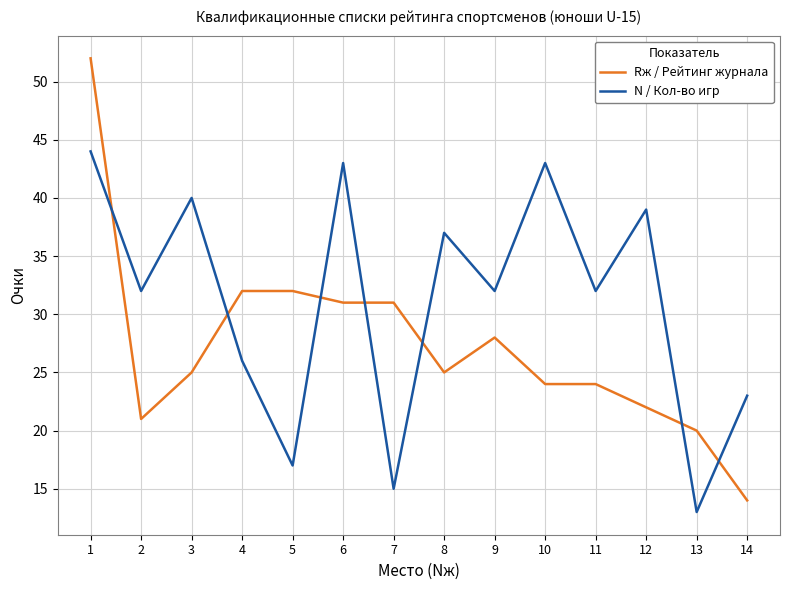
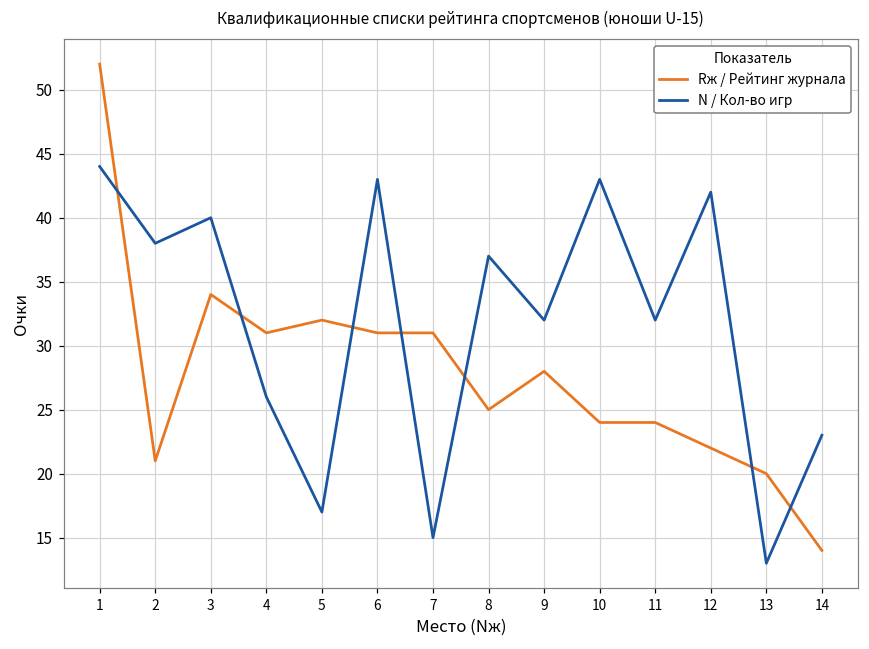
  {
    "Rж / Рейтинг журнала": {
      "1": 52,
      "2": 21,
-     "3": 25,
-     "4": 32,
+     "3": 34,
+     "4": 31,
      "5": 32,
      "6": 31,
      "7": 31,
      "8": 25,
      "9": 28,
      "10": 24,
      "11": 24,
      "12": 22,
      "13": 20,
      "14": 14
    },
    "N / Кол-во игр": {
      "1": 44,
-     "2": 32,
+     "2": 38,
      "3": 40,
      "4": 26,
      "5": 17,
      "6": 43,
      "7": 15,
      "8": 37,
      "9": 32,
      "10": 43,
      "11": 32,
-     "12": 39,
+     "12": 42,
      "13": 13,
      "14": 23
    }
  }
